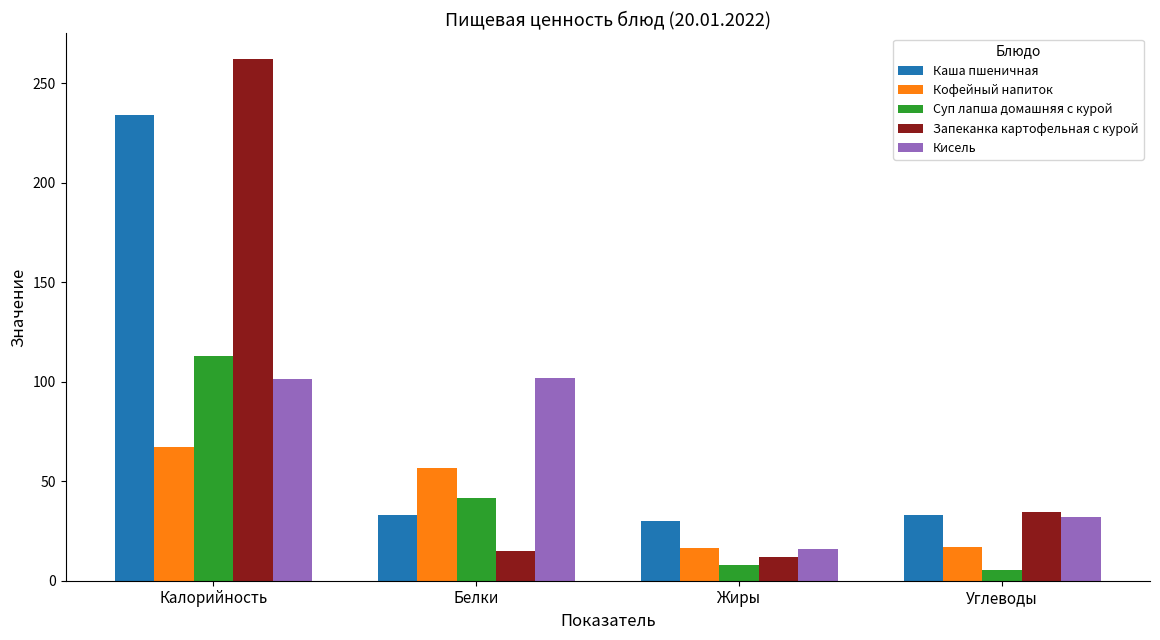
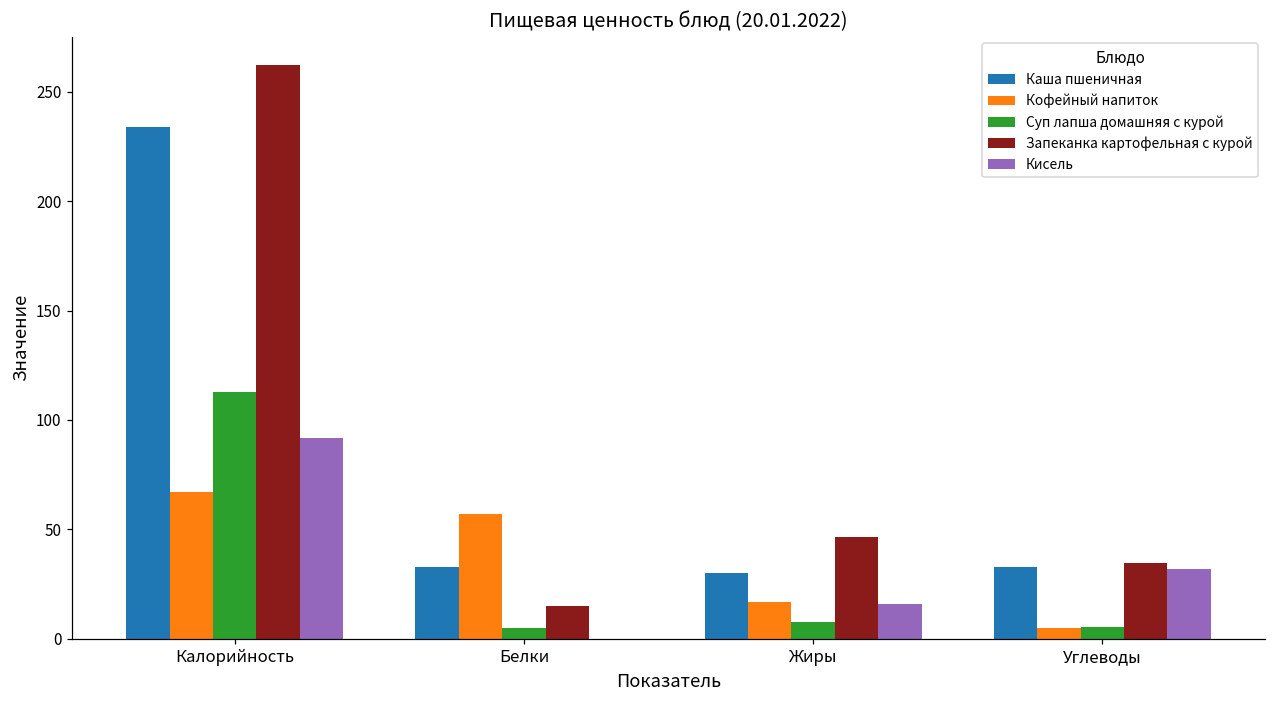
  {
    "Каша пшеничная": {
      "Калорийность": 234,
      "Белки": 33,
      "Жиры": 30,
      "Углеводы": 33
    },
    "Кофейный напиток": {
      "Калорийность": 67,
      "Белки": 57,
      "Жиры": 17,
-     "Углеводы": 17
+     "Углеводы": 5
    },
    "Суп лапша домашняя с курой": {
      "Калорийность": 113,
-     "Белки": 41,
+     "Белки": 5,
      "Жиры": 8,
      "Углеводы": 5
    },
    "Запеканка картофельная с курой": {
      "Калорийность": 262,
      "Белки": 15,
-     "Жиры": 12,
+     "Жиры": 46,
      "Углеводы": 35
    },
    "Кисель": {
-     "Калорийность": 102,
-     "Белки": 102,
+     "Калорийность": 92,
+     "Белки": 0,
      "Жиры": 16,
      "Углеводы": 32
    }
  }
